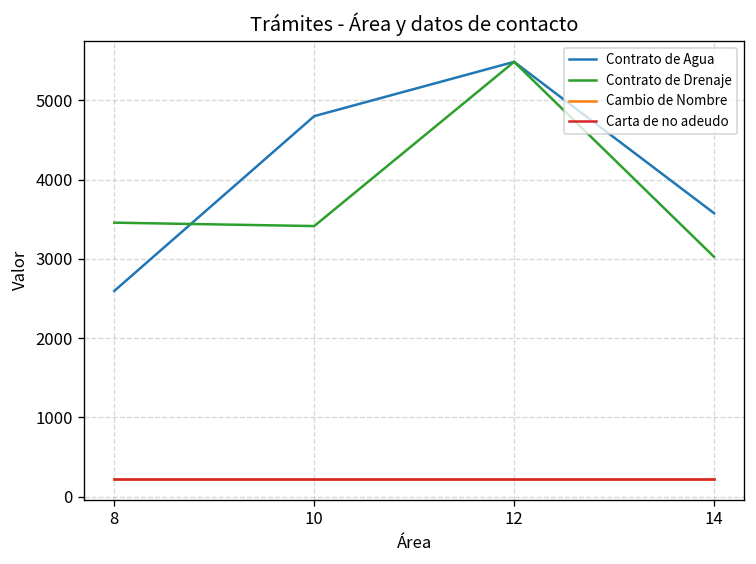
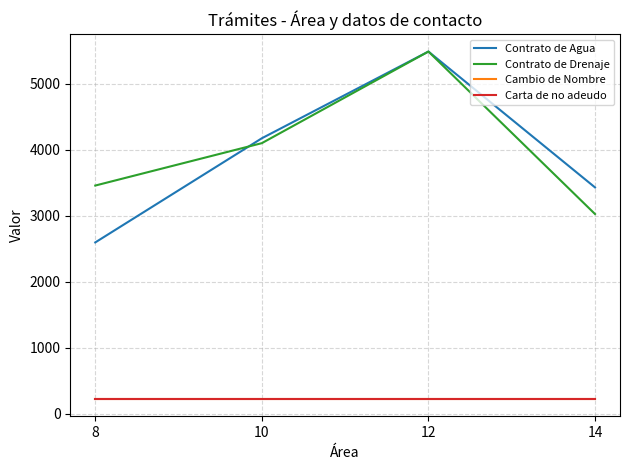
  {
    "Contrato de Agua": {
      "8": 2600,
-     "10": 4800,
-     "14": 3600
+     "10": 4200,
+     "14": 3400
    },
    "Contrato de Drenaje": {
      "8": 3500,
-     "10": 3400,
+     "10": 4100,
      "14": 3000
    },
    "Carta de no adeudo": {
      "8": 200,
      "10": 200,
      "12": 200,
      "14": 200
    }
  }
